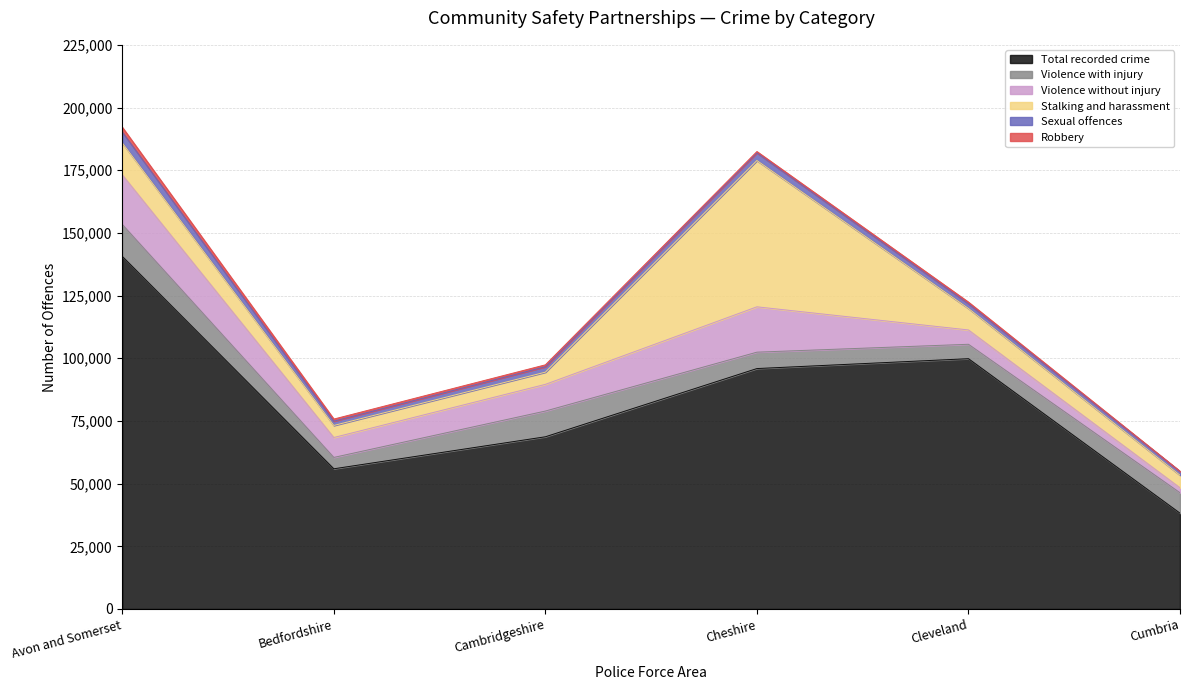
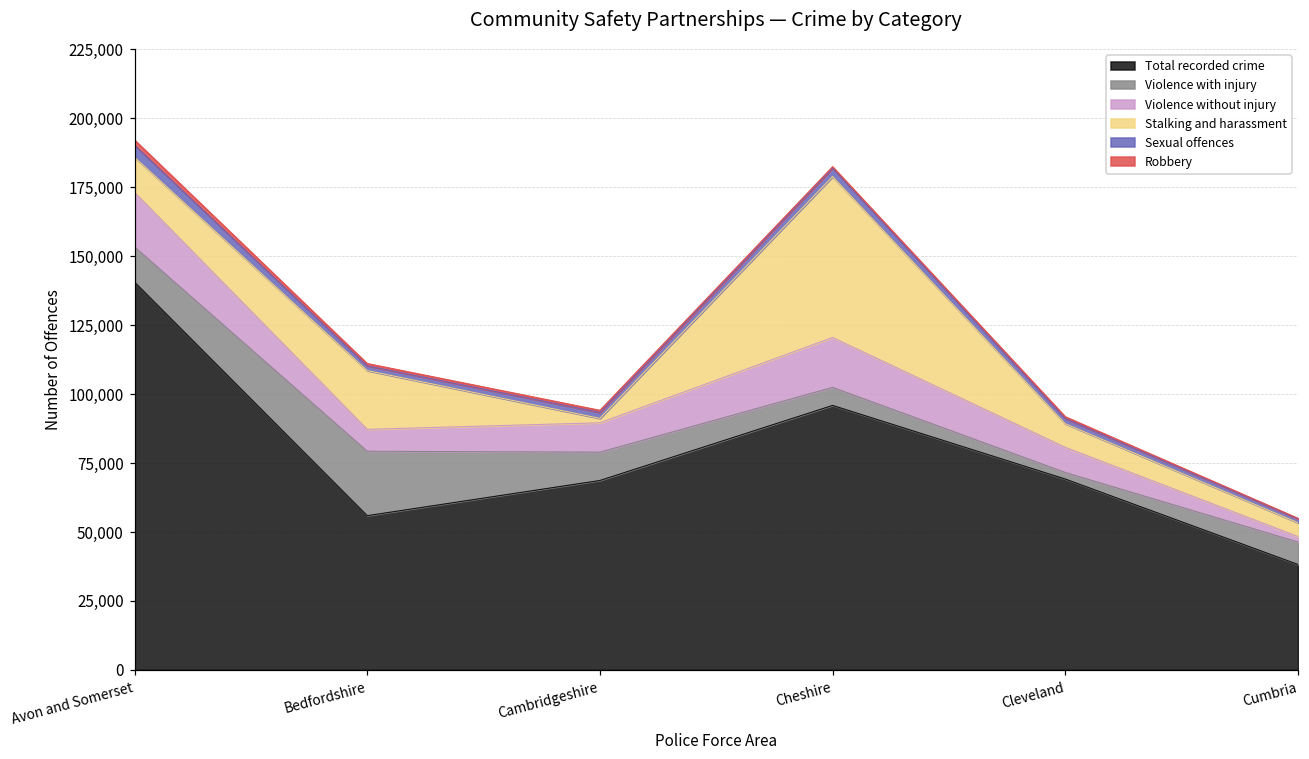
  {
    "Total recorded crime": {
      "Avon and Somerset": "141,000",
      "Bedfordshire": "56,000",
      "Cambridgeshire": "69,000",
      "Cheshire": "96,000",
-     "Cleveland": "100,000",
+     "Cleveland": "69,000",
      "Cumbria": "38,000"
    },
    "Violence with injury": {
      "Avon and Somerset": "13,000",
-     "Bedfordshire": "5,000",
+     "Bedfordshire": "23,000",
      "Cambridgeshire": "10,000",
      "Cheshire": "7,000",
-     "Cleveland": "6,000",
+     "Cleveland": "2,000",
      "Cumbria": "8,000"
    },
    "Violence without injury": {
      "Avon and Somerset": "20,000",
      "Bedfordshire": "8,000",
      "Cambridgeshire": "11,000",
      "Cheshire": "18,000",
-     "Cleveland": "6,000",
+     "Cleveland": "9,000",
      "Cumbria": "2,000"
    },
    "Stalking and harassment": {
      "Avon and Somerset": "13,000",
-     "Bedfordshire": "5,000",
-     "Cambridgeshire": "5,000",
+     "Bedfordshire": "21,000",
+     "Cambridgeshire": "2,000",
      "Cheshire": "58,000",
      "Cleveland": "9,000",
      "Cumbria": "5,000"
    },
    "Sexual offences": {
      "Avon and Somerset": "4,000"
    },
    "Robbery": {
      "Avon and Somerset": "2,000"
    }
  }
